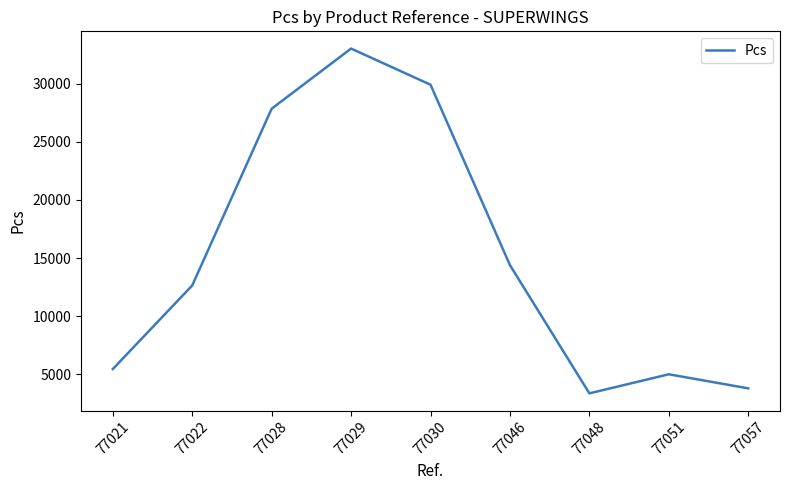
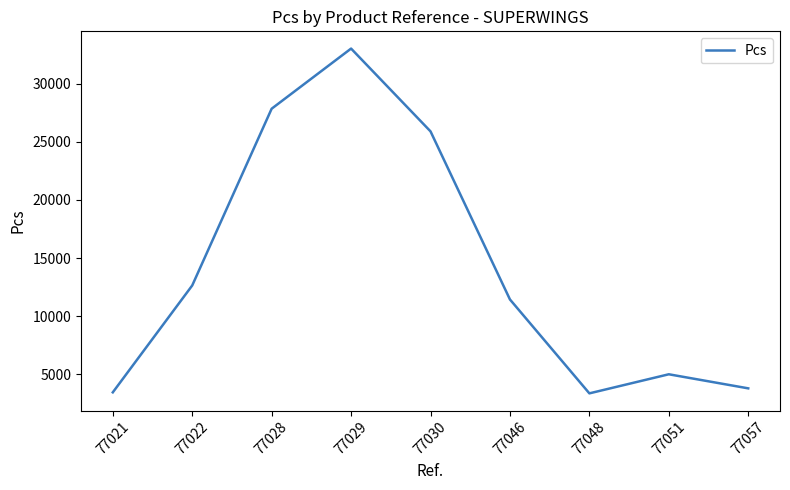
  {
-   "77021": 5400,
+   "77021": 3400,
    "77022": 12600,
    "77028": 27900,
    "77029": 33000,
-   "77030": 29900,
-   "77046": 14400,
+   "77030": 25900,
+   "77046": 11400,
    "77048": 3400,
    "77051": 5000,
    "77057": 3800
  }
